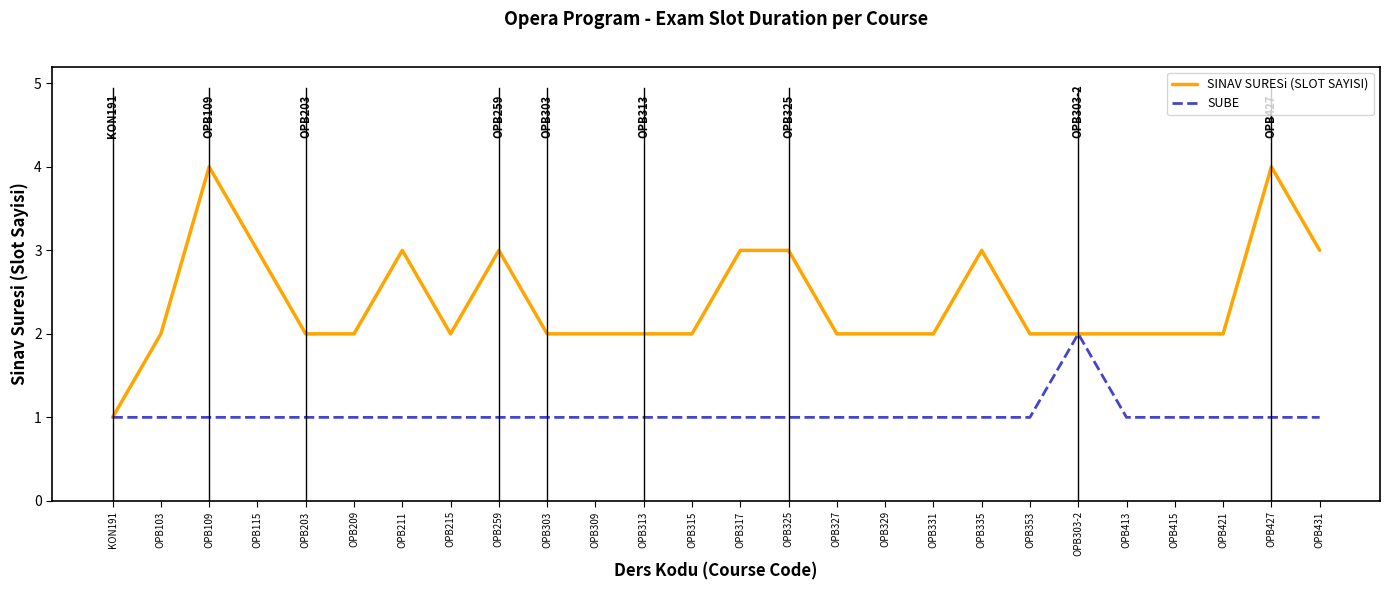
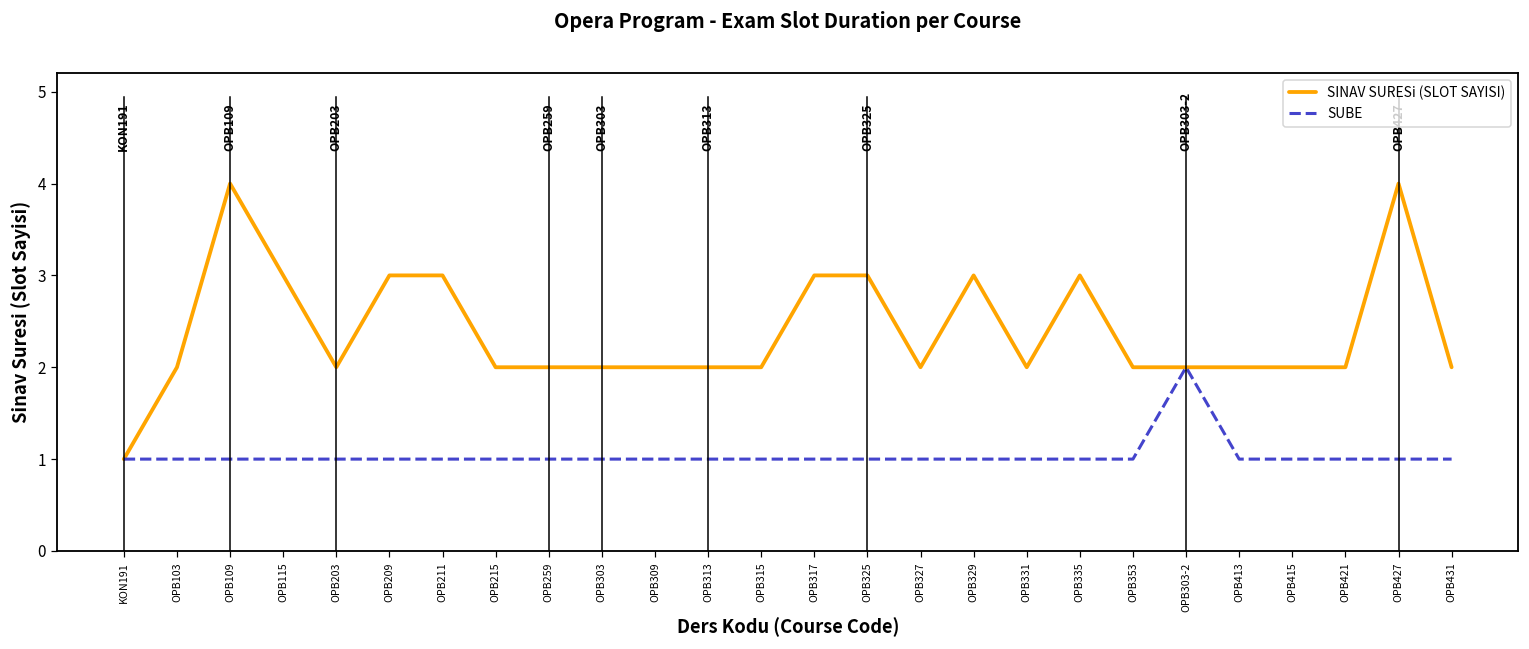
  {
    "SINAV SURESi (SLOT SAYISI)": {
      "OPB103": 2,
      "OPB109": 4,
      "OPB115": 3,
      "OPB203": 2,
-     "OPB209": 2,
+     "OPB209": 3,
      "OPB211": 3,
      "OPB215": 2,
-     "OPB259": 3,
+     "OPB259": 2,
      "OPB303": 2,
      "OPB309": 2,
      "OPB313": 2,
      "OPB315": 2,
      "OPB317": 3,
      "OPB325": 3,
      "OPB327": 2,
-     "OPB329": 2,
+     "OPB329": 3,
      "OPB331": 2,
      "OPB335": 3,
      "OPB353": 2,
      "OPB413": 2,
      "OPB415": 2,
      "OPB421": 2,
      "OPB427": 4,
-     "OPB431": 3
+     "OPB431": 2
    },
    "SUBE": {
      "OPB103": 1,
      "OPB109": 1,
      "OPB115": 1,
      "OPB203": 1,
      "OPB209": 1,
      "OPB211": 1,
      "OPB215": 1,
      "OPB259": 1,
      "OPB303": 1,
      "OPB309": 1,
      "OPB313": 1,
      "OPB315": 1,
      "OPB317": 1,
      "OPB325": 1,
      "OPB327": 1,
      "OPB329": 1,
      "OPB331": 1,
      "OPB335": 1,
      "OPB353": 1,
      "OPB413": 1,
      "OPB415": 1,
      "OPB421": 1,
      "OPB427": 1,
      "OPB431": 1
    }
  }
